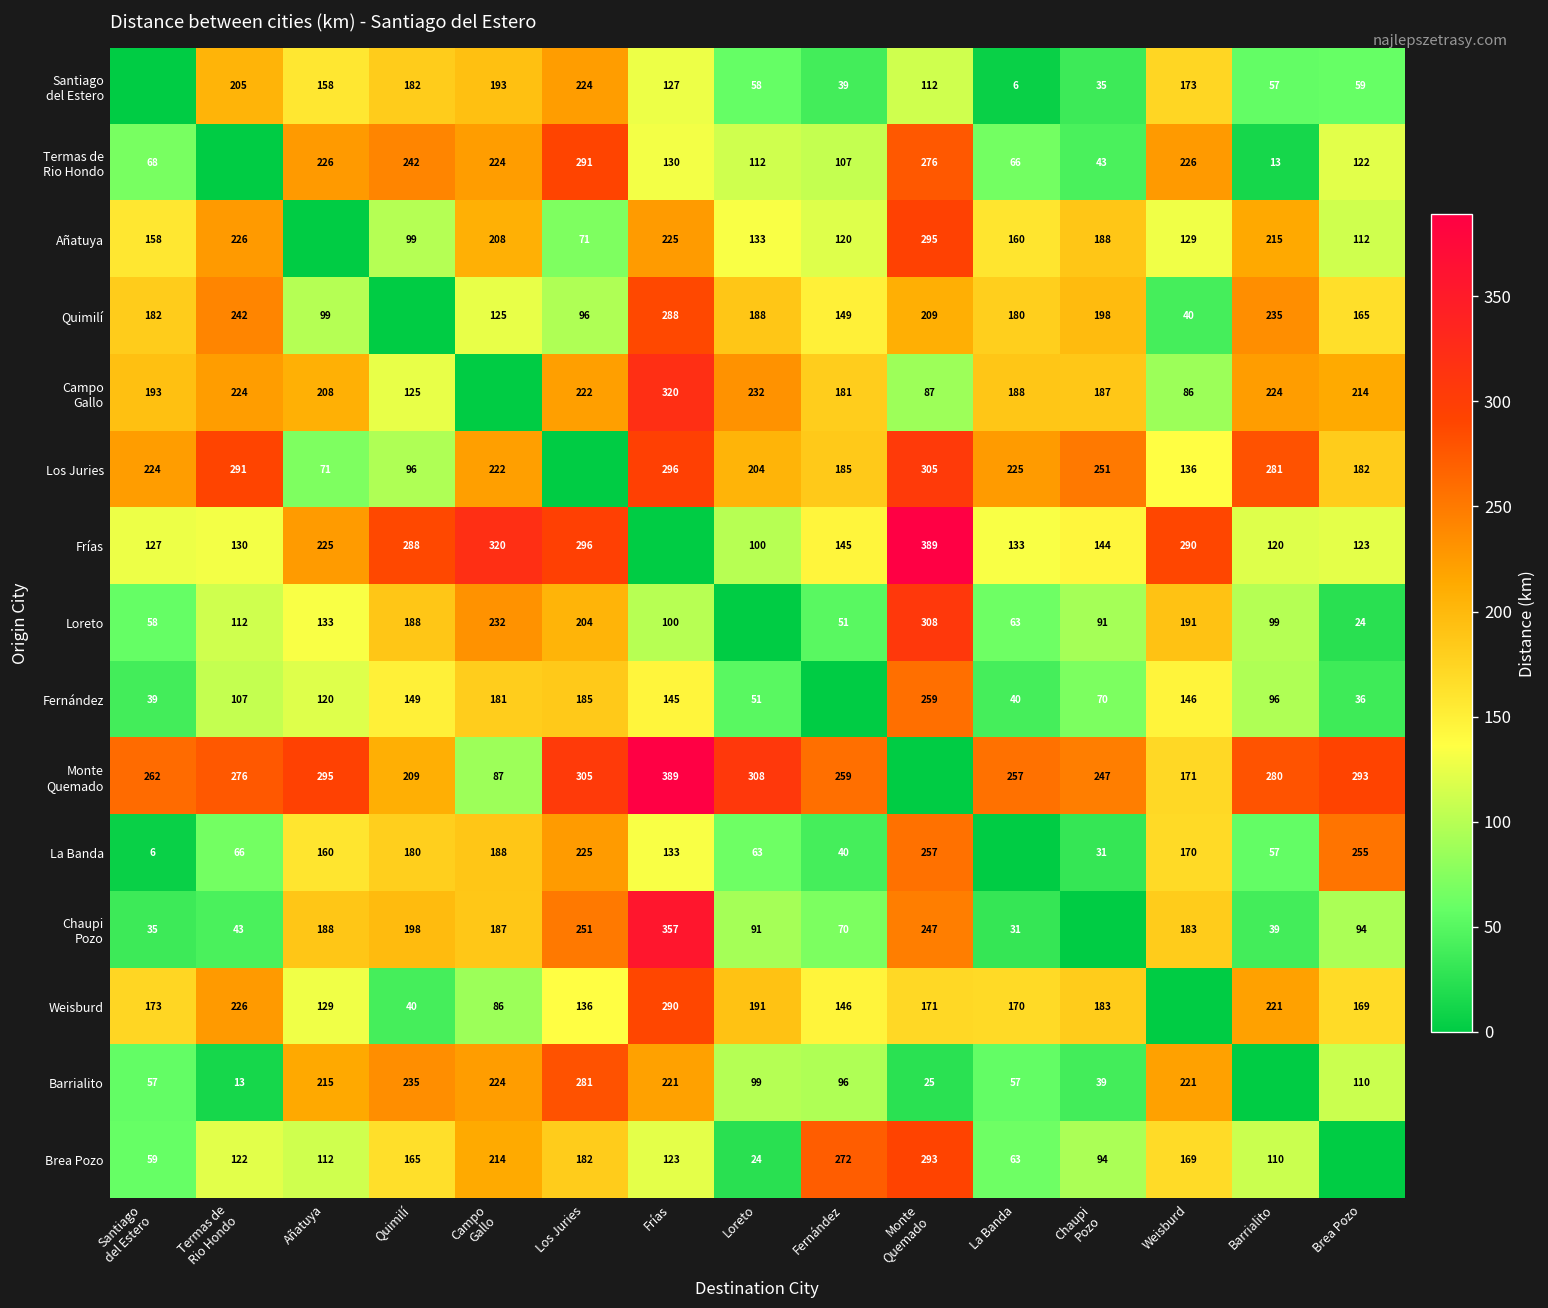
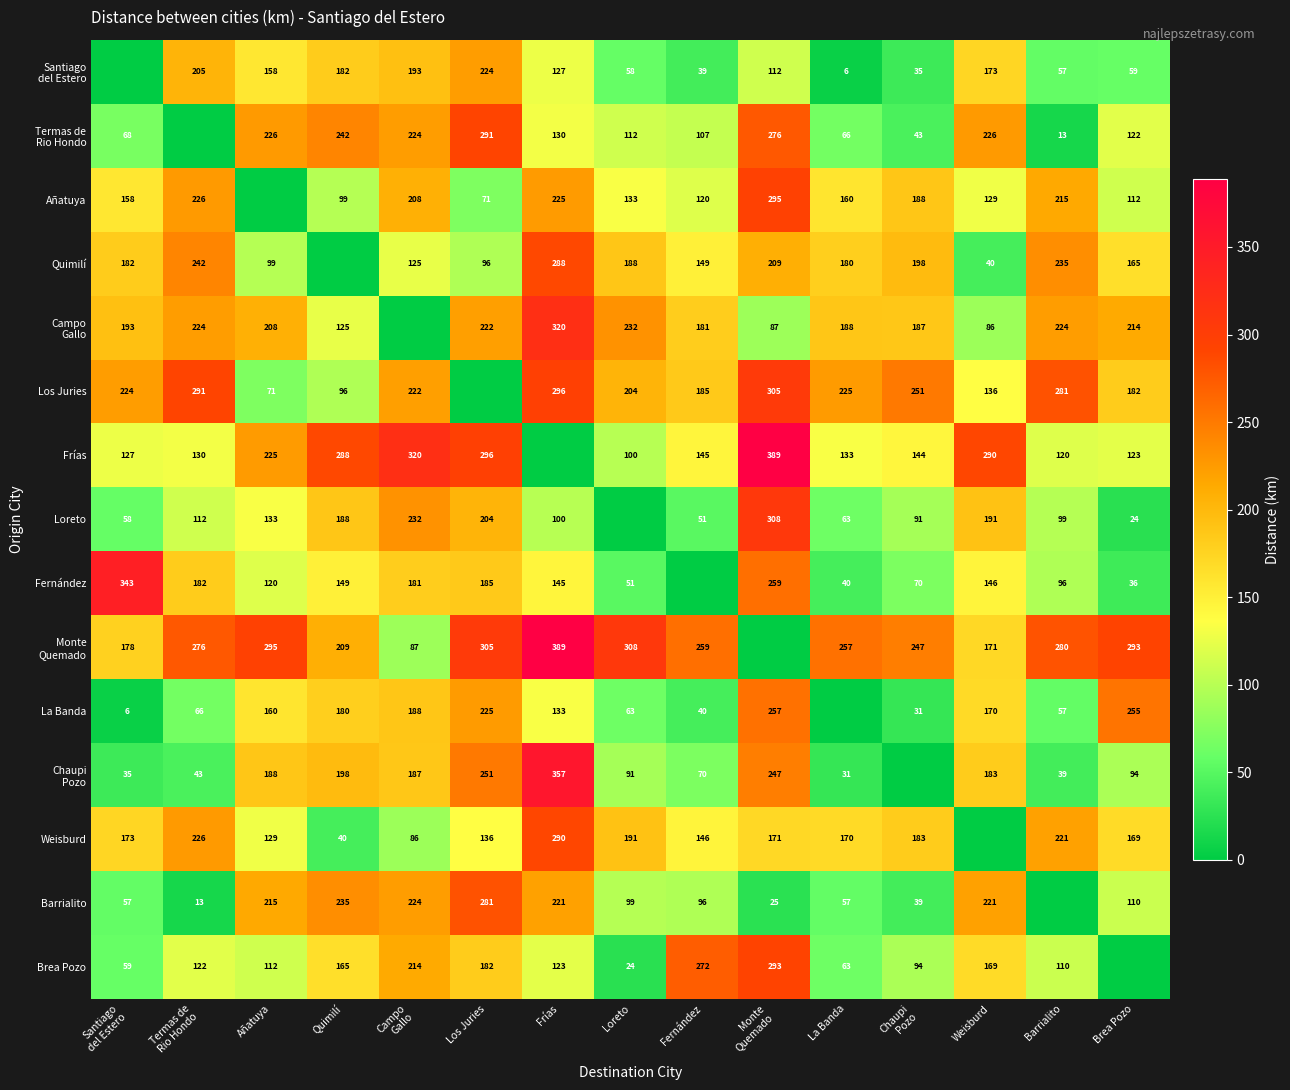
  {
    "Fernández": {
-     "Santiago del Estero": 39,
-     "Termas de Rio Hondo": 107,
+     "Santiago del Estero": 343,
+     "Termas de Rio Hondo": 182,
      "Añatuya": 120,
      "Quimilí": 149,
      "Campo Gallo": 181,
      "Los Juries": 185,
      "Frías": 145,
      "Loreto": 51,
      "Monte Quemado": 259,
      "La Banda": 40,
      "Chaupi Pozo": 70,
      "Weisburd": 146,
      "Barrialito": 96,
      "Brea Pozo": 36
    },
    "Monte Quemado": {
-     "Santiago del Estero": 262,
+     "Santiago del Estero": 178,
      "Termas de Rio Hondo": 276,
      "Añatuya": 295,
      "Quimilí": 209,
      "Campo Gallo": 87,
      "Los Juries": 305,
      "Frías": 389,
      "Loreto": 308,
      "Fernández": 259,
      "La Banda": 257,
      "Chaupi Pozo": 247,
      "Weisburd": 171,
      "Barrialito": 280,
      "Brea Pozo": 293
    }
  }
